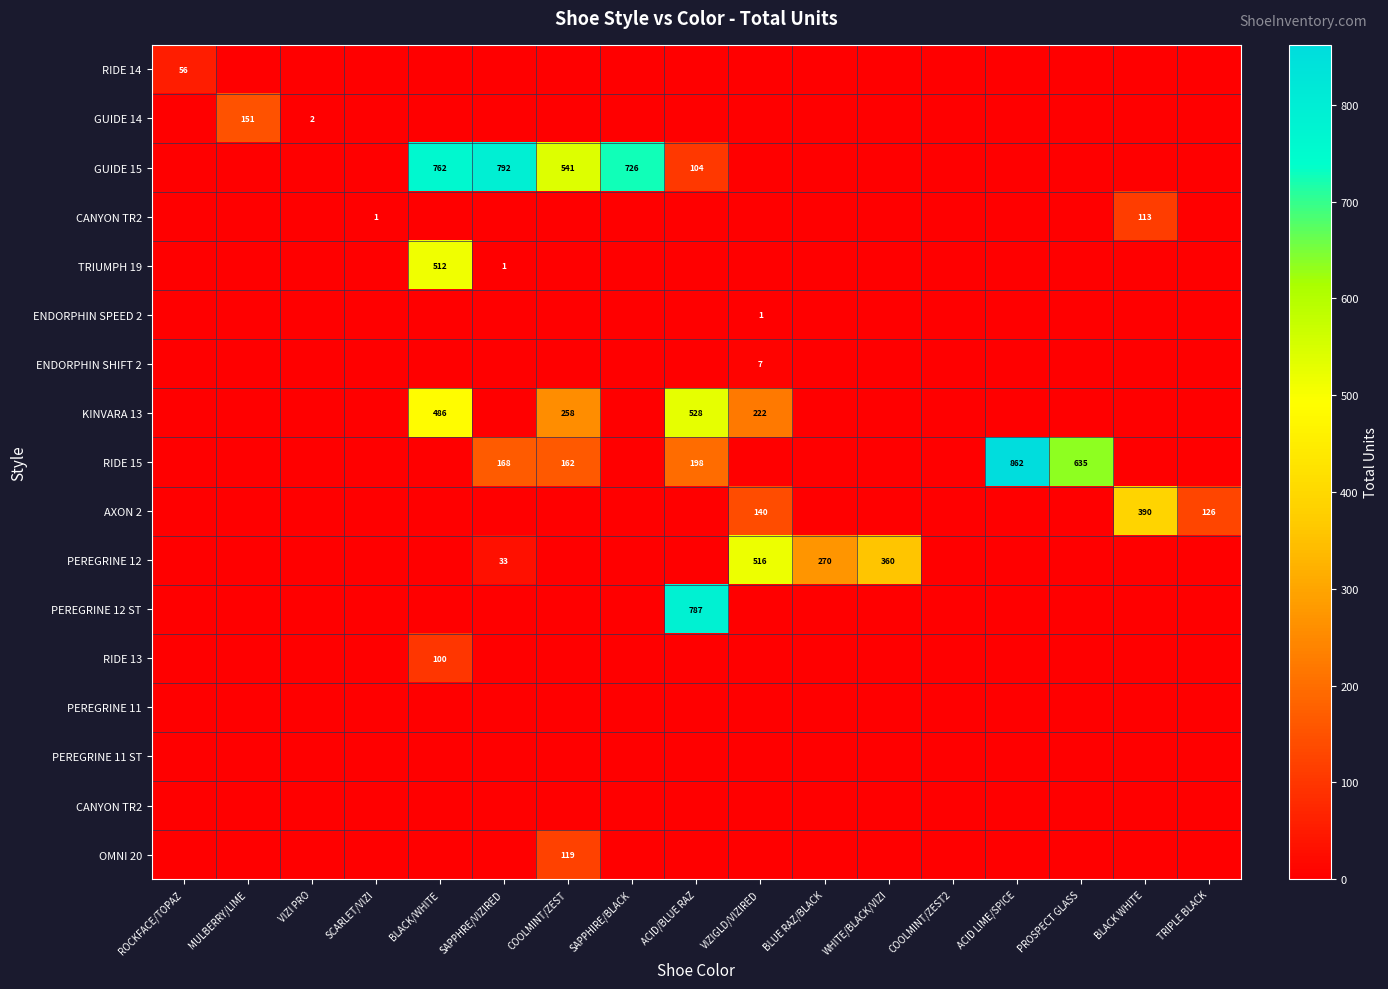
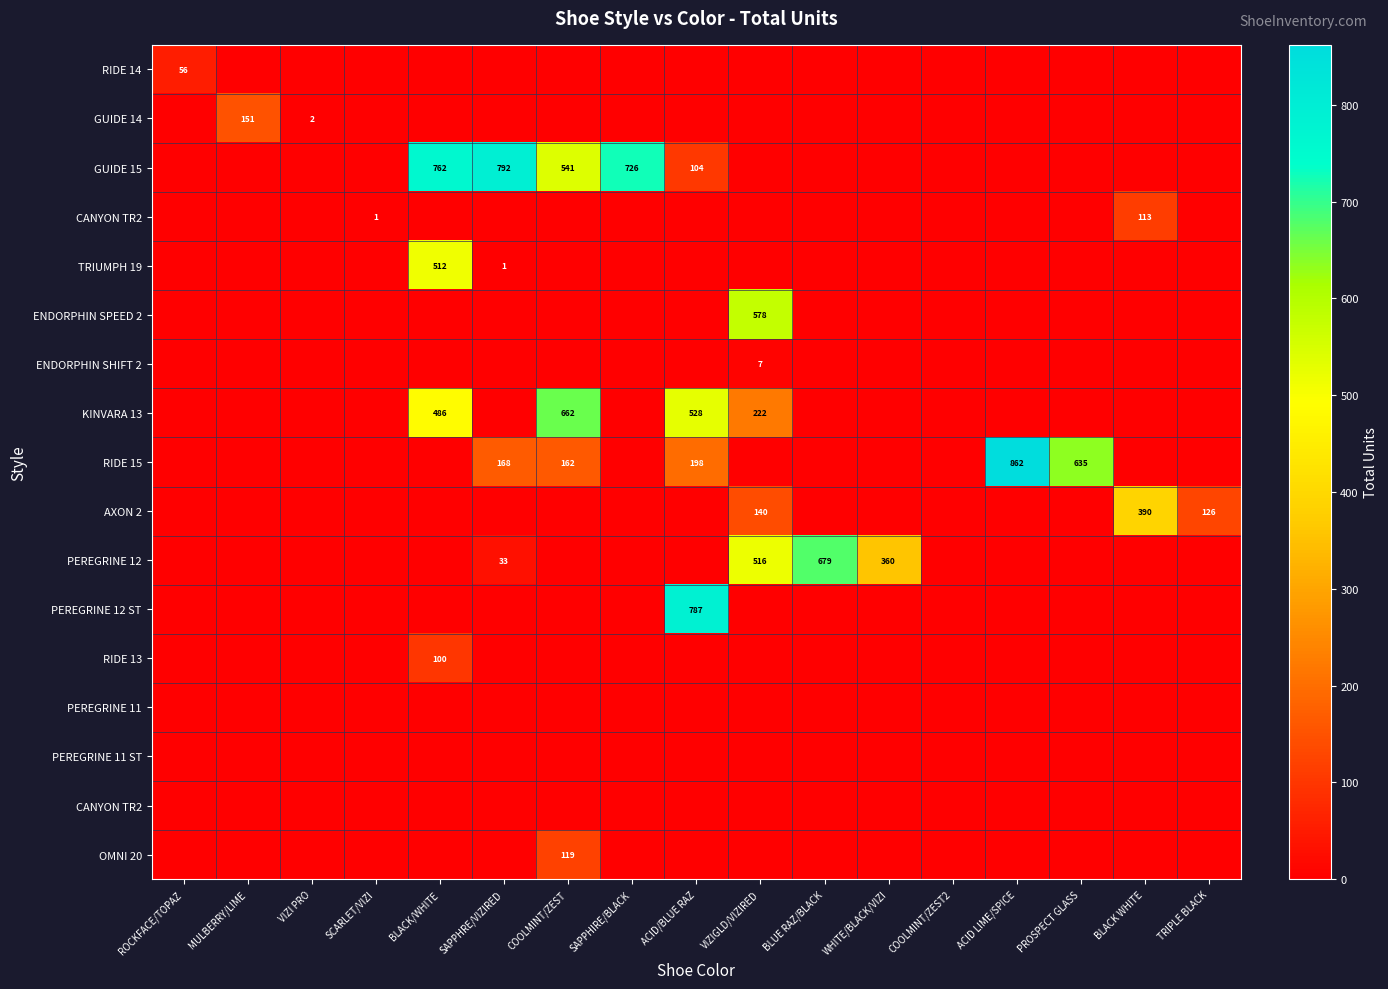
  {
    "RIDE 14": {
      "ROCKFACE/TOPAZ": 56
    },
    "GUIDE 14": {
      "MULBERRY/LIME": 151,
      "VIZI PRO": 2
    },
    "GUIDE 15": {
      "BLACK/WHITE": 762,
      "SAPPHRE/VIZIRED": 792,
      "COOLMINT/ZEST": 541,
      "SAPPHIRE/BLACK": 726,
      "ACID/BLUE RAZ": 104
    },
    "TRIUMPH 19": {
      "BLACK/WHITE": 512,
      "SAPPHRE/VIZIRED": 1
    },
    "ENDORPHIN SPEED 2": {
-     "VIZIGLD/VIZIRED": 1
+     "VIZIGLD/VIZIRED": 578
    },
    "ENDORPHIN SHIFT 2": {
      "VIZIGLD/VIZIRED": 7
    },
    "KINVARA 13": {
      "BLACK/WHITE": 486,
-     "COOLMINT/ZEST": 258,
+     "COOLMINT/ZEST": 662,
      "ACID/BLUE RAZ": 528,
      "VIZIGLD/VIZIRED": 222
    },
    "RIDE 15": {
      "SAPPHRE/VIZIRED": 168,
      "COOLMINT/ZEST": 162,
      "ACID/BLUE RAZ": 198,
      "ACID LIME/SPICE": 862,
      "PROSPECT GLASS": 635
    },
    "AXON 2": {
      "VIZIGLD/VIZIRED": 140,
      "BLACK WHITE": 390,
      "TRIPLE BLACK": 126
    },
    "PEREGRINE 12": {
      "SAPPHRE/VIZIRED": 33,
      "VIZIGLD/VIZIRED": 516,
-     "BLUE RAZ/BLACK": 270,
+     "BLUE RAZ/BLACK": 679,
      "WHITE/BLACK/VIZI": 360
    },
    "PEREGRINE 12 ST": {
      "ACID/BLUE RAZ": 787
    },
    "RIDE 13": {
      "BLACK/WHITE": 100
    },
    "OMNI 20": {
      "COOLMINT/ZEST": 119
    }
  }
